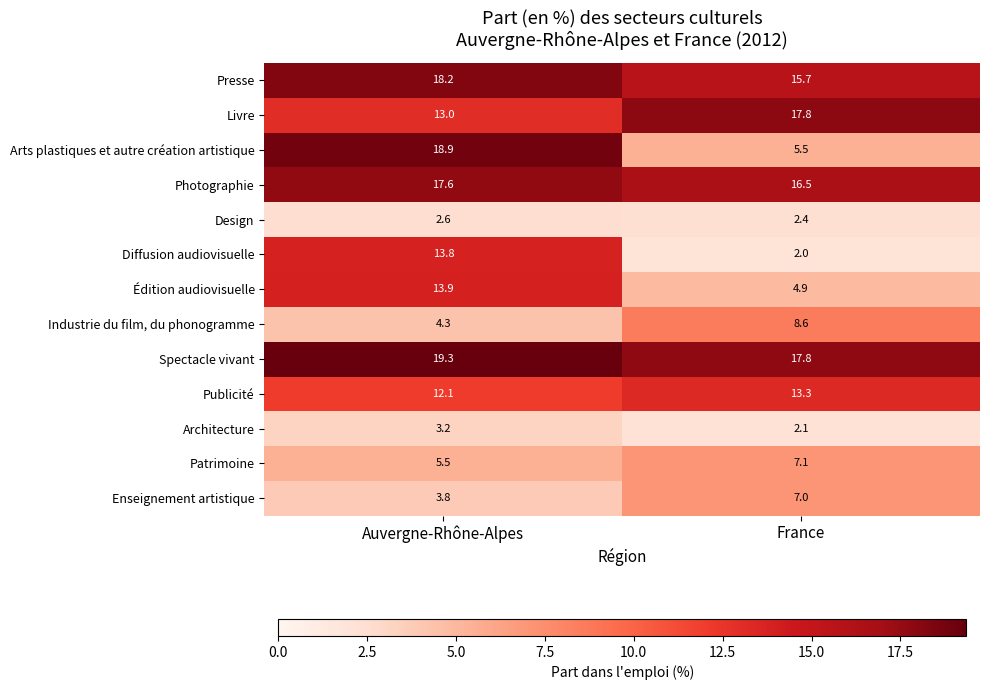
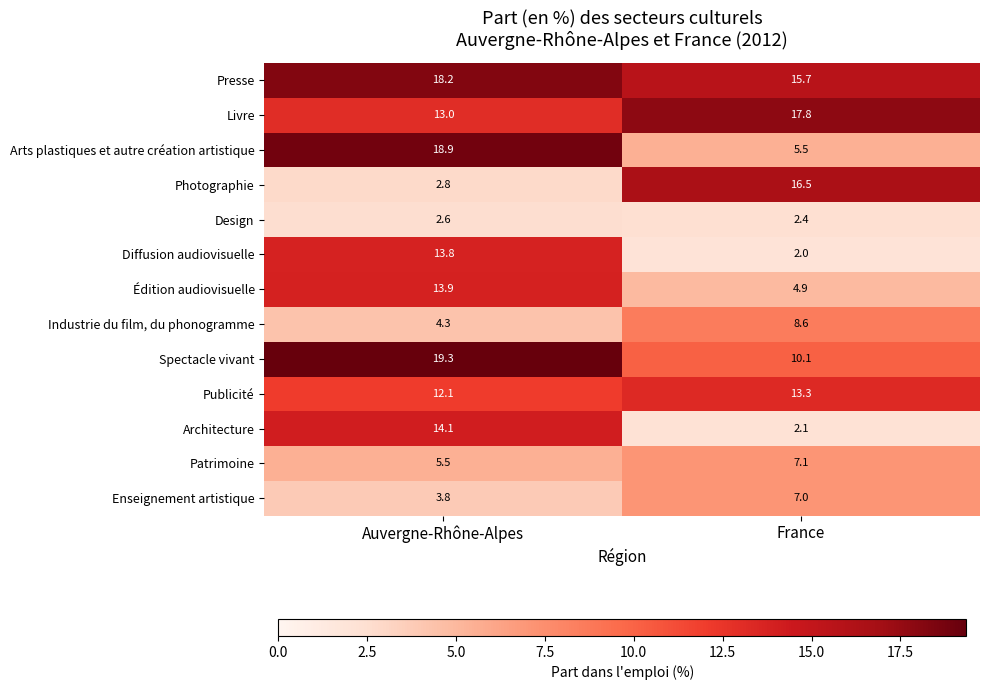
  {
    "Presse": {
      "Auvergne-Rhône-Alpes": 18.2,
      "France": 15.7
    },
    "Livre": {
      "Auvergne-Rhône-Alpes": 13.0,
      "France": 17.8
    },
    "Arts plastiques et autre création artistique": {
      "Auvergne-Rhône-Alpes": 18.9,
      "France": 5.5
    },
    "Photographie": {
-     "Auvergne-Rhône-Alpes": 17.6,
+     "Auvergne-Rhône-Alpes": 2.8,
      "France": 16.5
    },
    "Design": {
      "Auvergne-Rhône-Alpes": 2.6,
      "France": 2.4
    },
    "Diffusion audiovisuelle": {
      "Auvergne-Rhône-Alpes": 13.8,
      "France": 2.0
    },
    "Édition audiovisuelle": {
      "Auvergne-Rhône-Alpes": 13.9,
      "France": 4.9
    },
    "Industrie du film, du phonogramme": {
      "Auvergne-Rhône-Alpes": 4.3,
      "France": 8.6
    },
    "Spectacle vivant": {
      "Auvergne-Rhône-Alpes": 19.3,
-     "France": 17.8
+     "France": 10.1
    },
    "Publicité": {
      "Auvergne-Rhône-Alpes": 12.1,
      "France": 13.3
    },
    "Architecture": {
-     "Auvergne-Rhône-Alpes": 3.2,
+     "Auvergne-Rhône-Alpes": 14.1,
      "France": 2.1
    },
    "Patrimoine": {
      "Auvergne-Rhône-Alpes": 5.5,
      "France": 7.1
    },
    "Enseignement artistique": {
      "Auvergne-Rhône-Alpes": 3.8,
      "France": 7.0
    }
  }
